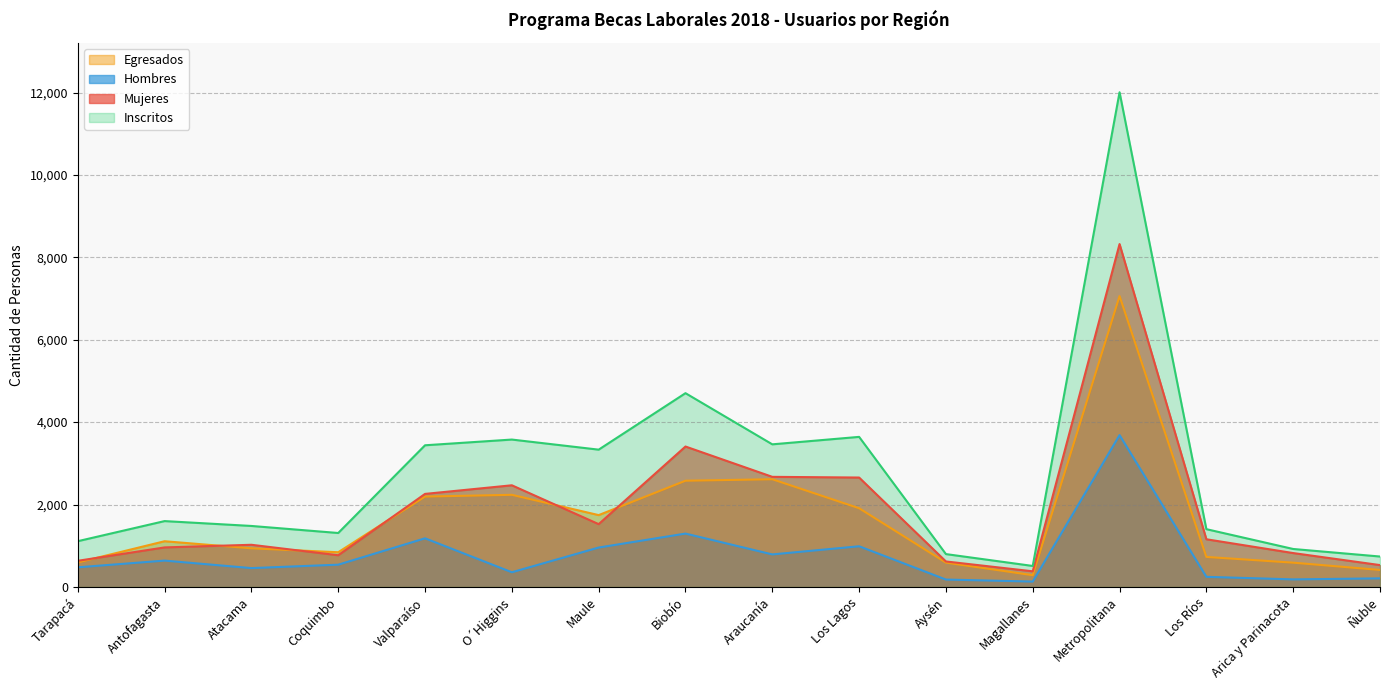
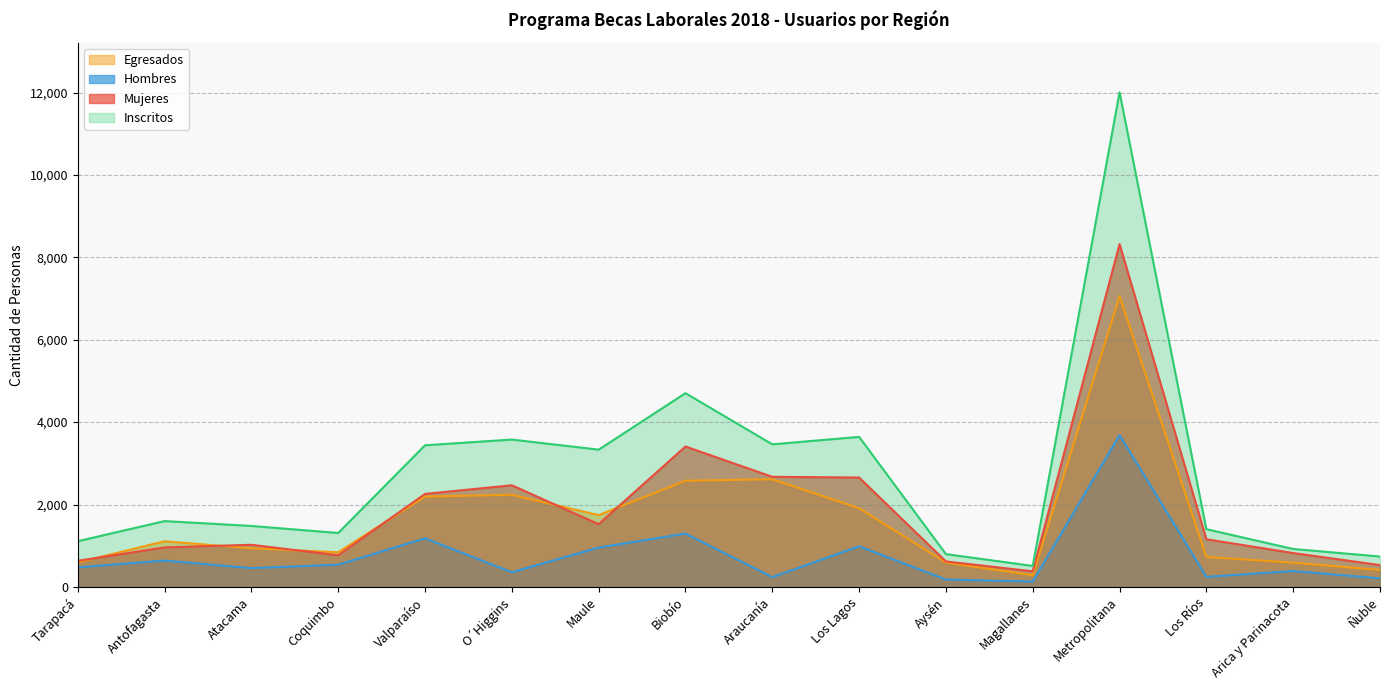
  {
    "Egresados": {
      "Antofagasta": "1,100",
      "Atacama": "900",
      "Coquimbo": "800",
      "Valparaíso": "2,200",
      "O´Higgins": "2,200",
      "Maule": "1,700",
      "Biobío": "2,600",
      "Los Lagos": "1,900",
      "Magallanes": "300",
      "Metropolitana": "7,100",
      "Los Ríos": "700",
      "Arica y Parinacota": "600",
      "Ñuble": "400"
    },
    "Hombres": {
      "Tarapacá": "500",
      "Antofagasta": "600",
      "Atacama": "500",
      "Coquimbo": "500",
      "Valparaíso": "1,200",
      "O´Higgins": "400",
      "Maule": "1,000",
      "Biobío": "1,300",
-     "Araucanía": "800",
+     "Araucanía": "200",
      "Los Lagos": "1,000",
      "Aysén": "200",
      "Magallanes": "100",
      "Metropolitana": "3,700",
      "Los Ríos": "200",
-     "Arica y Parinacota": "200",
+     "Arica y Parinacota": "400",
      "Ñuble": "200"
    },
    "Mujeres": {
      "Antofagasta": "1,000",
      "Atacama": "1,000",
      "Coquimbo": "800",
      "Valparaíso": "2,300",
      "O´Higgins": "2,500",
      "Maule": "1,500",
      "Biobío": "3,400",
      "Los Lagos": "2,700",
      "Magallanes": "400",
      "Metropolitana": "8,300",
      "Los Ríos": "1,200",
      "Arica y Parinacota": "800",
      "Ñuble": "500"
    },
    "Inscritos": {
      "Tarapacá": "1,100",
      "Antofagasta": "1,600",
      "Atacama": "1,500",
      "Coquimbo": "1,300",
      "Valparaíso": "3,400",
      "O´Higgins": "3,600",
      "Maule": "3,300",
      "Biobío": "4,700",
      "Araucanía": "3,500",
      "Los Lagos": "3,600",
      "Aysén": "800",
      "Magallanes": "500",
      "Metropolitana": "12,000",
      "Los Ríos": "1,400",
      "Arica y Parinacota": "900",
      "Ñuble": "700"
    }
  }
